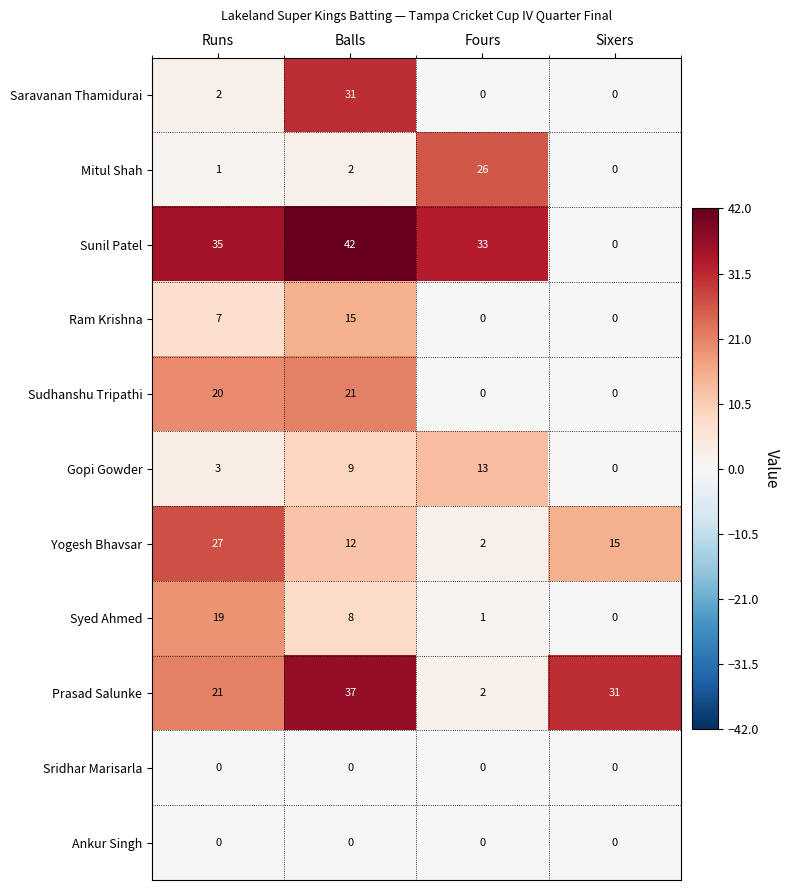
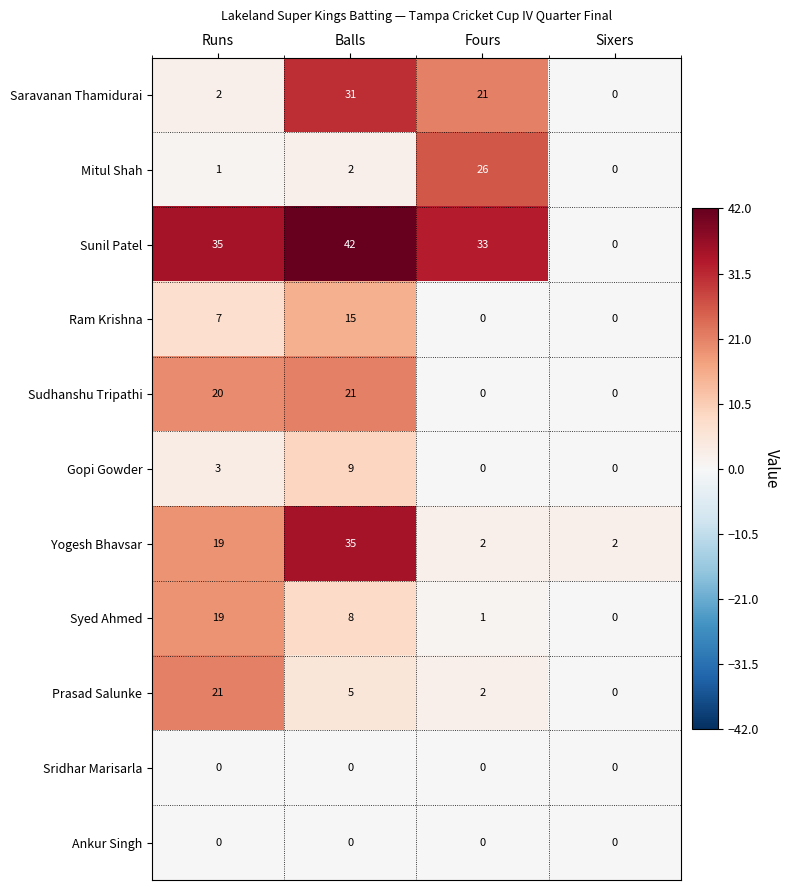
  {
    "Saravanan Thamidurai": {
      "Runs": 2,
      "Balls": 31,
-     "Fours": 0,
+     "Fours": 21,
      "Sixers": 0
    },
    "Mitul Shah": {
      "Runs": 1,
      "Balls": 2,
      "Fours": 26,
      "Sixers": 0
    },
    "Sunil Patel": {
      "Runs": 35,
      "Balls": 42,
      "Fours": 33,
      "Sixers": 0
    },
    "Ram Krishna": {
      "Runs": 7,
      "Balls": 15,
      "Fours": 0,
      "Sixers": 0
    },
    "Sudhanshu Tripathi": {
      "Runs": 20,
      "Balls": 21,
      "Fours": 0,
      "Sixers": 0
    },
    "Gopi Gowder": {
      "Runs": 3,
      "Balls": 9,
-     "Fours": 13,
+     "Fours": 0,
      "Sixers": 0
    },
    "Yogesh Bhavsar": {
-     "Runs": 27,
-     "Balls": 12,
+     "Runs": 19,
+     "Balls": 35,
      "Fours": 2,
-     "Sixers": 15
+     "Sixers": 2
    },
    "Syed Ahmed": {
      "Runs": 19,
      "Balls": 8,
      "Fours": 1,
      "Sixers": 0
    },
    "Prasad Salunke": {
      "Runs": 21,
-     "Balls": 37,
+     "Balls": 5,
      "Fours": 2,
-     "Sixers": 31
+     "Sixers": 0
    },
    "Sridhar Marisarla": {
      "Runs": 0,
      "Balls": 0,
      "Fours": 0,
      "Sixers": 0
    },
    "Ankur Singh": {
      "Runs": 0,
      "Balls": 0,
      "Fours": 0,
      "Sixers": 0
    }
  }
